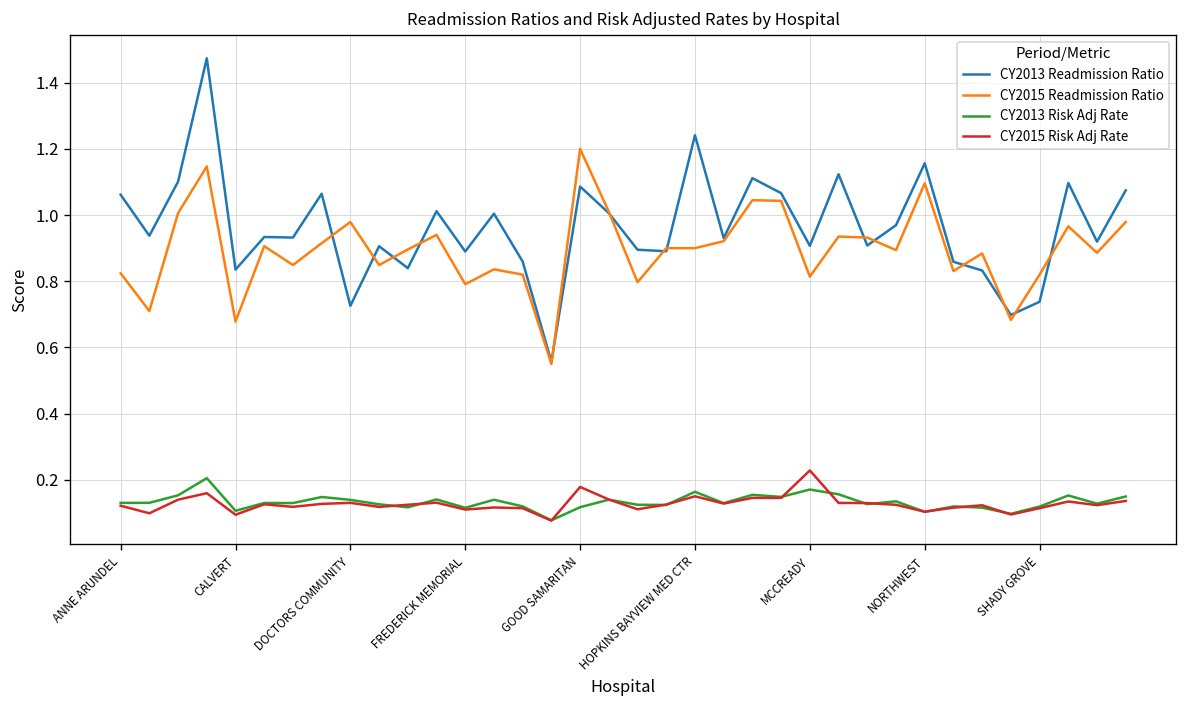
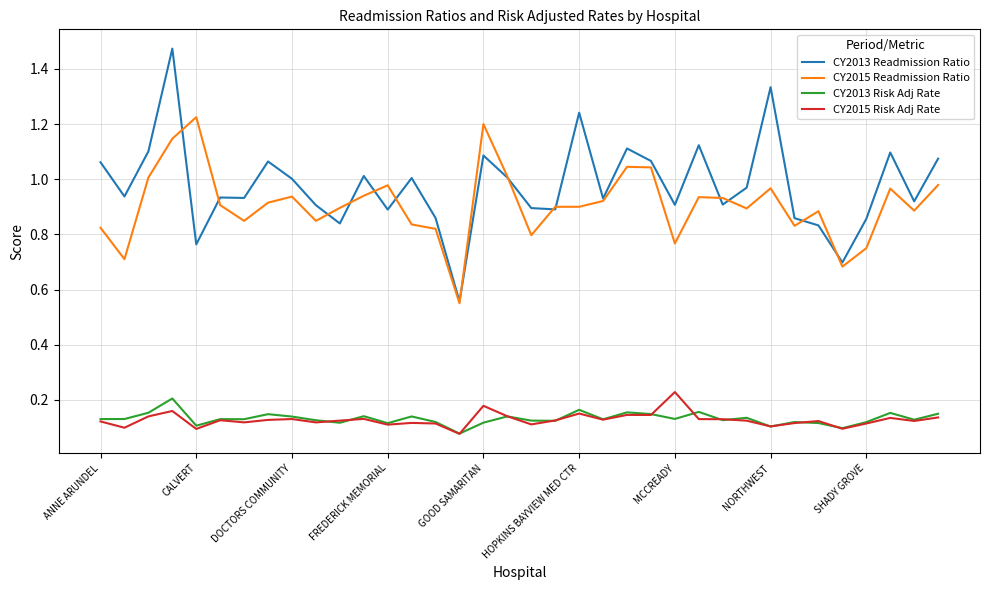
  {
    "CY2013 Readmission Ratio": {
      "ANNE ARUNDEL": 1.06,
-     "CALVERT": 0.84,
-     "DOCTORS COMMUNITY": 0.73,
+     "CALVERT": 0.76,
+     "DOCTORS COMMUNITY": 1.00,
      "FREDERICK MEMORIAL": 0.89,
      "GOOD SAMARITAN": 1.09,
      "HOPKINS BAYVIEW MED CTR": 1.24,
      "MCCREADY": 0.91,
-     "NORTHWEST": 1.16,
-     "SHADY GROVE": 0.74
+     "NORTHWEST": 1.33,
+     "SHADY GROVE": 0.86
    },
    "CY2015 Readmission Ratio": {
      "ANNE ARUNDEL": 0.82,
-     "CALVERT": 0.68,
-     "DOCTORS COMMUNITY": 0.98,
-     "FREDERICK MEMORIAL": 0.79,
+     "CALVERT": 1.23,
+     "DOCTORS COMMUNITY": 0.94,
+     "FREDERICK MEMORIAL": 0.98,
      "GOOD SAMARITAN": 1.20,
      "HOPKINS BAYVIEW MED CTR": 0.90,
-     "MCCREADY": 0.81,
-     "NORTHWEST": 1.10,
-     "SHADY GROVE": 0.82
+     "MCCREADY": 0.77,
+     "NORTHWEST": 0.97,
+     "SHADY GROVE": 0.75
    },
    "CY2013 Risk Adj Rate": {
      "CALVERT": 0.11,
      "GOOD SAMARITAN": 0.12,
      "HOPKINS BAYVIEW MED CTR": 0.16,
-     "MCCREADY": 0.17
+     "MCCREADY": 0.13
    },
    "CY2015 Risk Adj Rate": {
      "CALVERT": 0.09,
      "GOOD SAMARITAN": 0.18,
      "HOPKINS BAYVIEW MED CTR": 0.15,
      "MCCREADY": 0.23
    }
  }
